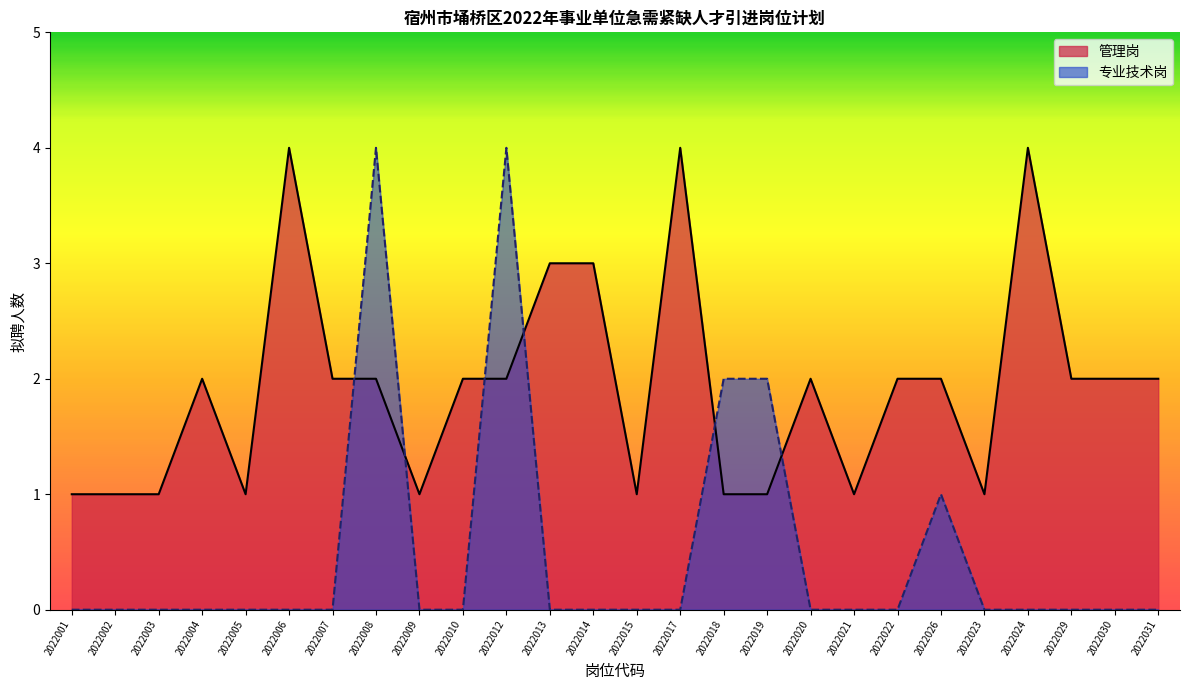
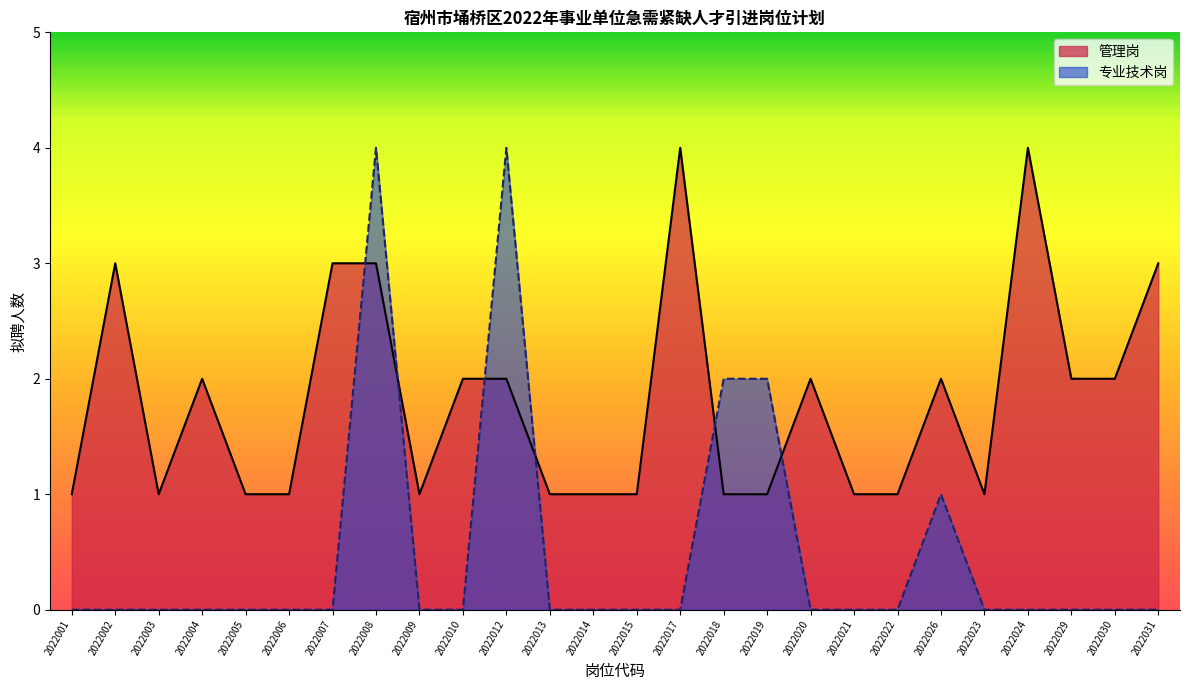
  {
    "管理岗": {
      "2022001": 1,
-     "2022002": 1,
+     "2022002": 3,
      "2022003": 1,
      "2022004": 2,
      "2022005": 1,
-     "2022006": 4,
-     "2022007": 2,
-     "2022008": 2,
+     "2022006": 1,
+     "2022007": 3,
+     "2022008": 3,
      "2022009": 1,
      "2022010": 2,
      "2022012": 2,
-     "2022013": 3,
-     "2022014": 3,
+     "2022013": 1,
+     "2022014": 1,
      "2022015": 1,
      "2022017": 4,
      "2022018": 1,
      "2022019": 1,
      "2022020": 2,
      "2022021": 1,
-     "2022022": 2,
+     "2022022": 1,
      "2022026": 2,
      "2022023": 1,
      "2022024": 4,
      "2022029": 2,
      "2022030": 2,
-     "2022031": 2
+     "2022031": 3
    },
    "专业技术岗": {
      "2022001": 0,
      "2022002": 0,
      "2022003": 0,
      "2022004": 0,
      "2022005": 0,
      "2022006": 0,
      "2022007": 0,
      "2022008": 4,
      "2022009": 0,
      "2022010": 0,
      "2022012": 4,
      "2022013": 0,
      "2022014": 0,
      "2022015": 0,
      "2022017": 0,
      "2022018": 2,
      "2022019": 2,
      "2022020": 0,
      "2022021": 0,
      "2022022": 0,
      "2022026": 1,
      "2022023": 0,
      "2022024": 0,
      "2022029": 0,
      "2022030": 0,
      "2022031": 0
    }
  }
